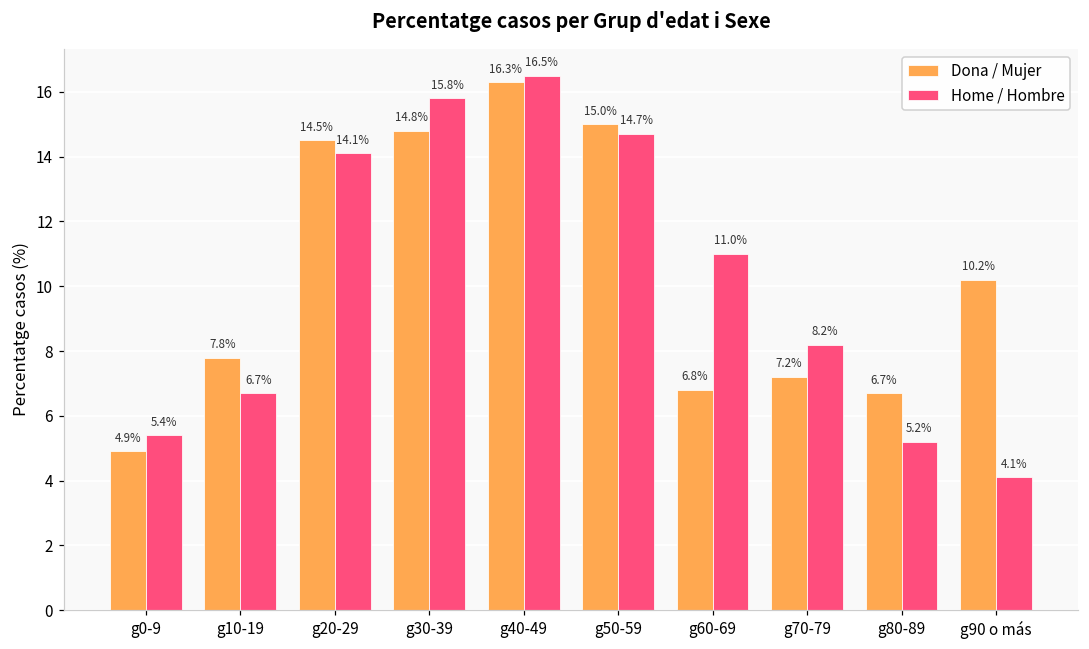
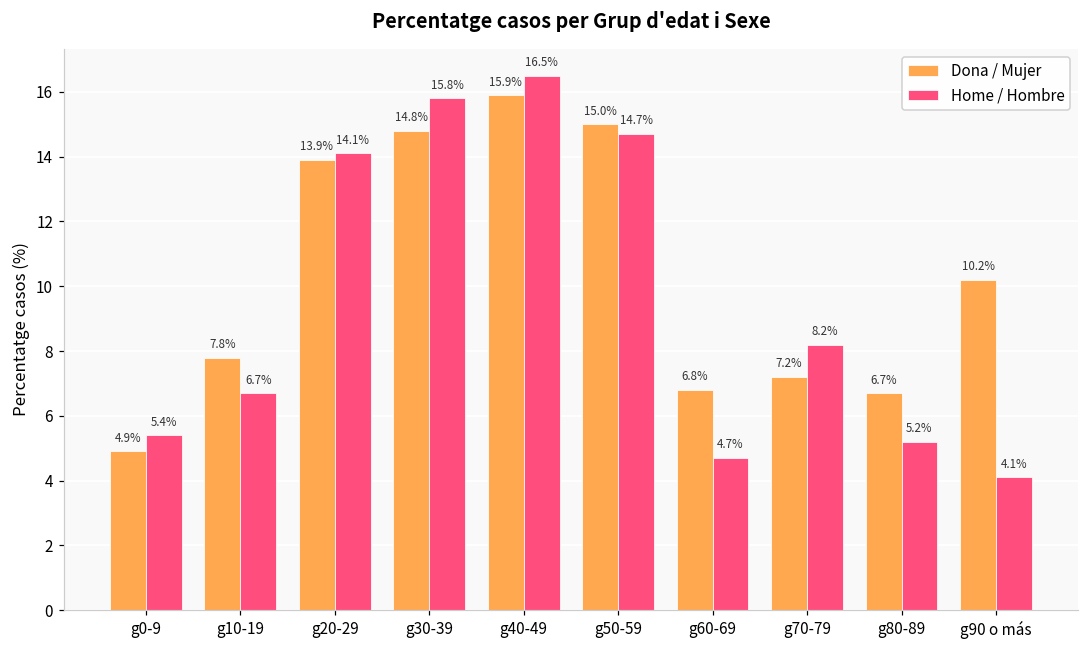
  {
    "Dona / Mujer": {
      "g0-9": "4.9%",
      "g10-19": "7.8%",
-     "g20-29": "14.5%",
+     "g20-29": "13.9%",
      "g30-39": "14.8%",
-     "g40-49": "16.3%",
+     "g40-49": "15.9%",
      "g50-59": "15.0%",
      "g60-69": "6.8%",
      "g70-79": "7.2%",
      "g80-89": "6.7%",
      "g90 o más": "10.2%"
    },
    "Home / Hombre": {
      "g0-9": "5.4%",
      "g10-19": "6.7%",
      "g20-29": "14.1%",
      "g30-39": "15.8%",
      "g40-49": "16.5%",
      "g50-59": "14.7%",
-     "g60-69": "11.0%",
+     "g60-69": "4.7%",
      "g70-79": "8.2%",
      "g80-89": "5.2%",
      "g90 o más": "4.1%"
    }
  }
